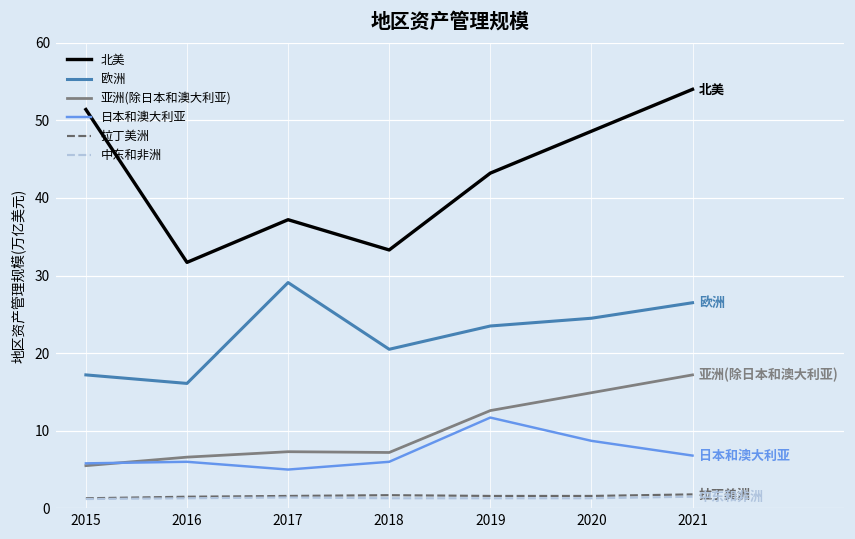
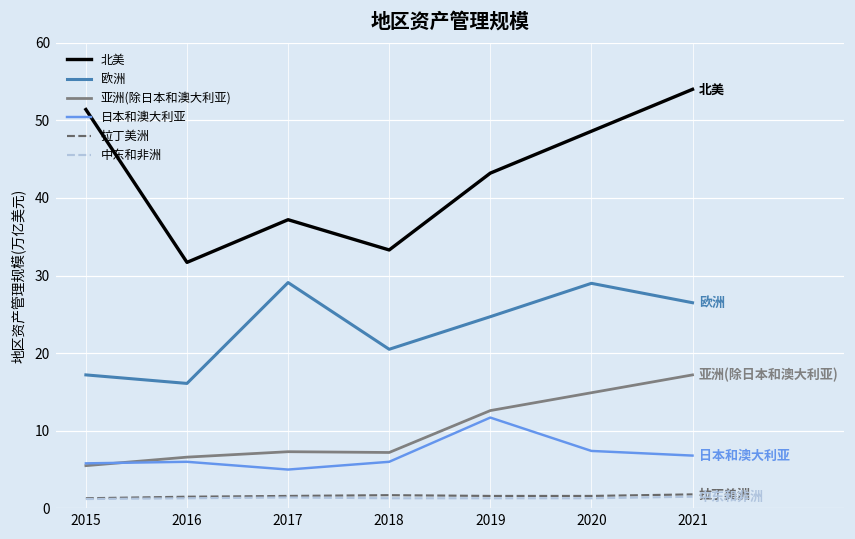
  {
    "北美": {
      "2016": 32,
      "2017": 37,
      "2018": 33,
      "2019": 43,
      "2020": 49,
      "2021": 54
    },
    "欧洲": {
      "2015": 17,
      "2016": 16,
      "2017": 29,
      "2018": 21,
-     "2019": 24,
-     "2020": 25,
+     "2019": 25,
+     "2020": 29,
      "2021": 27
    },
    "日本和澳大利亚": {
      "2016": 6,
      "2017": 5,
      "2018": 6,
      "2019": 12,
-     "2020": 9,
+     "2020": 7,
      "2021": 7
    },
    "中东和非洲": {
      "2018": 1
    }
  }
